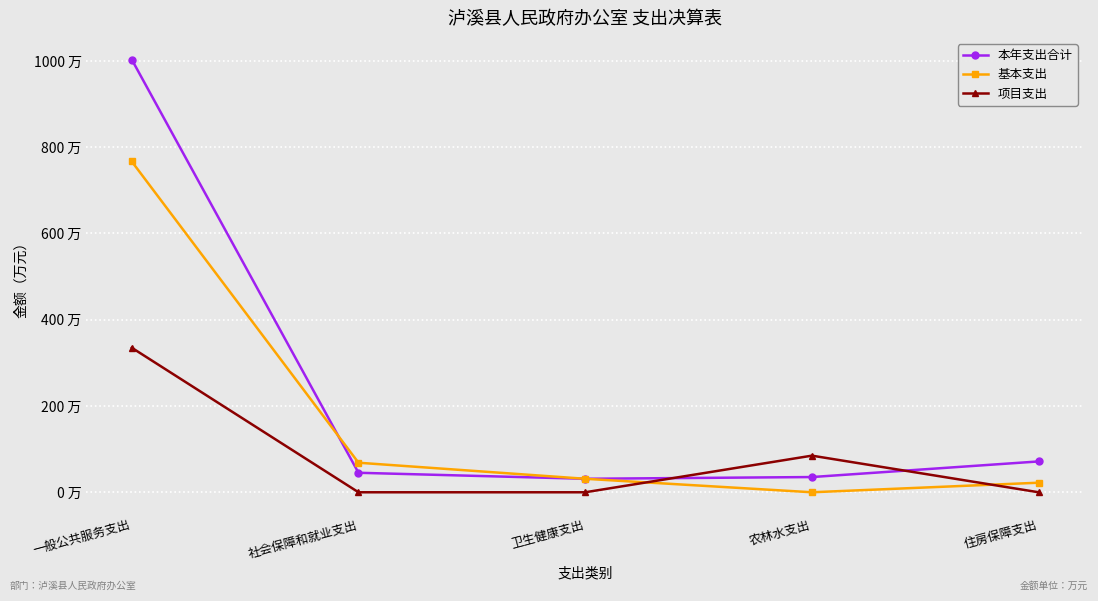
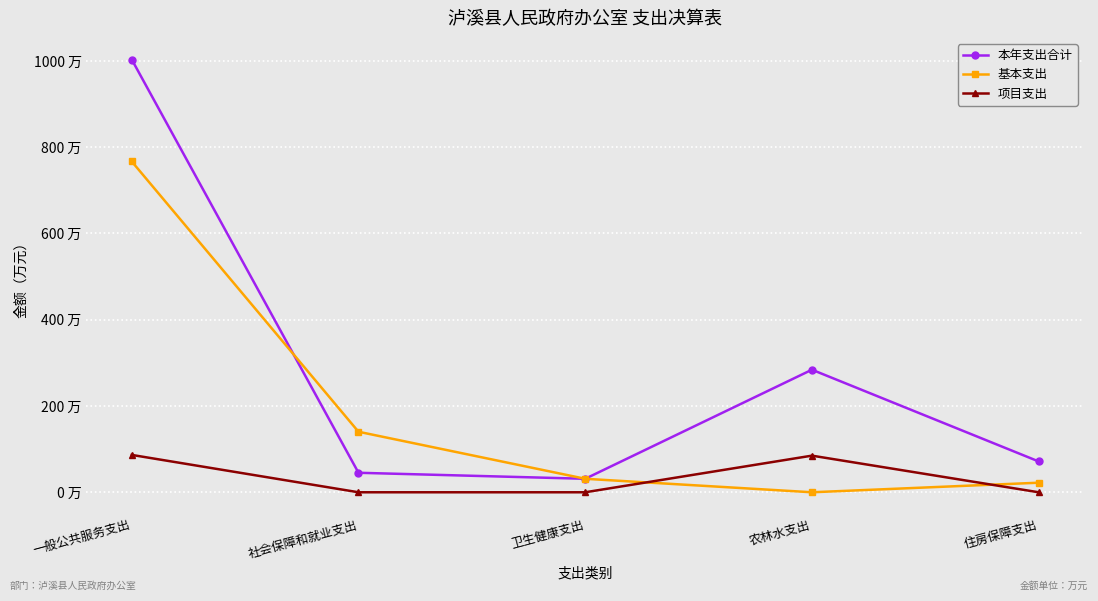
  {
    "本年支出合计": {
      "一般公共服务支出": "1000 万",
      "社会保障和就业支出": "50 万",
-     "农林水支出": "40 万",
+     "农林水支出": "280 万",
      "住房保障支出": "70 万"
    },
    "基本支出": {
      "一般公共服务支出": "770 万",
-     "社会保障和就业支出": "70 万",
+     "社会保障和就业支出": "140 万",
      "农林水支出": "0 万",
      "住房保障支出": "20 万"
    },
    "项目支出": {
-     "一般公共服务支出": "340 万",
+     "一般公共服务支出": "90 万",
      "社会保障和就业支出": "0 万",
      "卫生健康支出": "0 万",
      "农林水支出": "80 万",
      "住房保障支出": "0 万"
    }
  }
